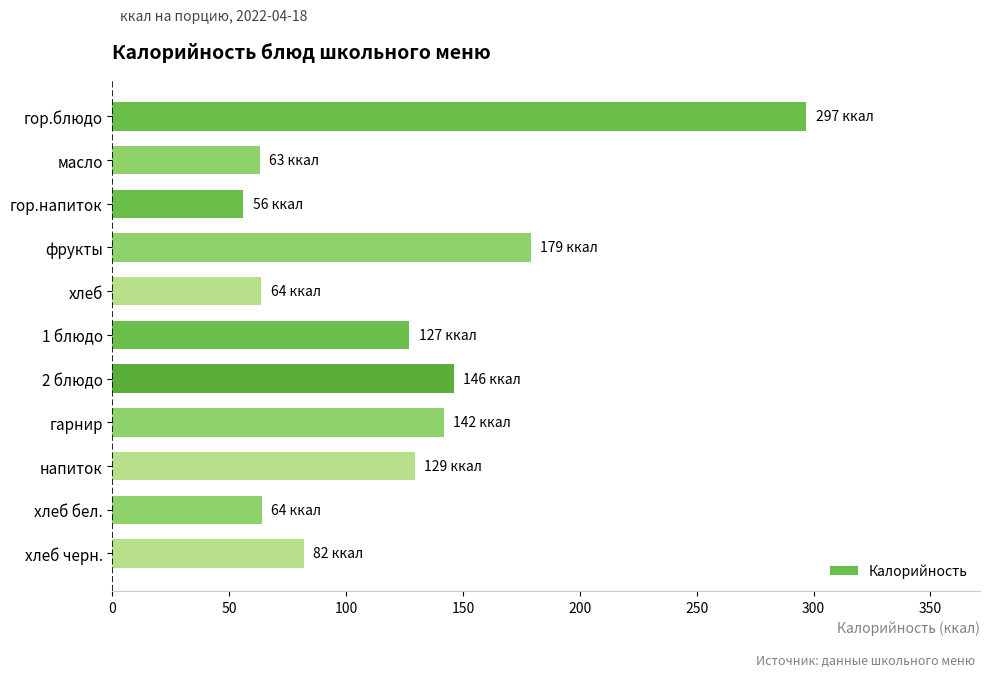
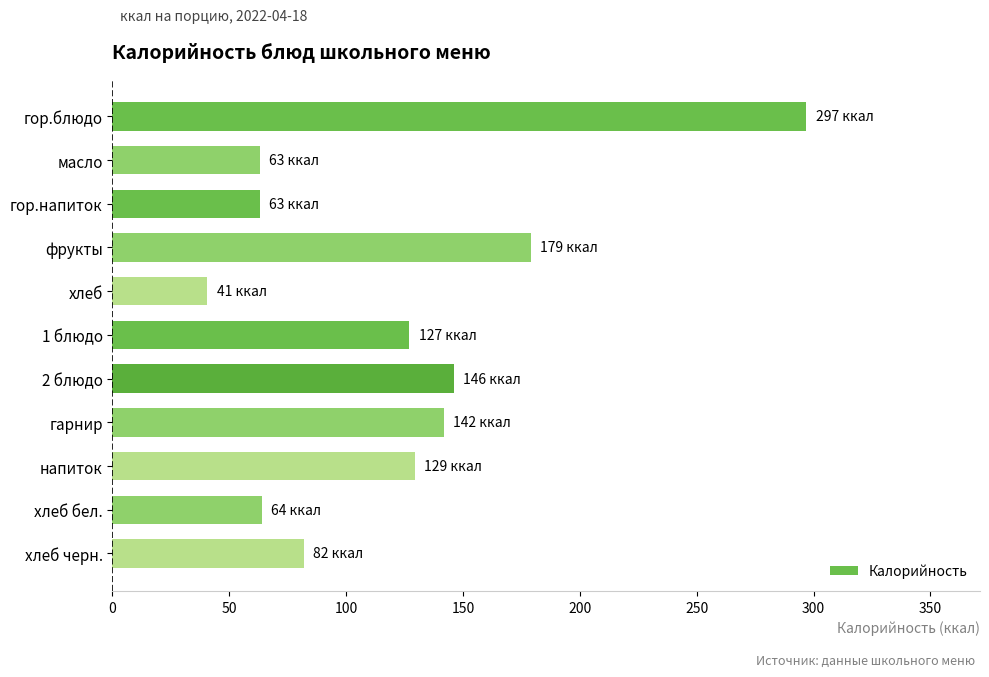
  {
    "гор.блюдо": 297,
    "масло": 63,
-   "гор.напиток": 56,
+   "гор.напиток": 63,
    "фрукты": 179,
-   "хлеб": 64,
+   "хлеб": 41,
    "1 блюдо": 127,
    "2 блюдо": 146,
    "гарнир": 142,
    "напиток": 129,
    "хлеб бел.": 64,
    "хлеб черн.": 82
  }
